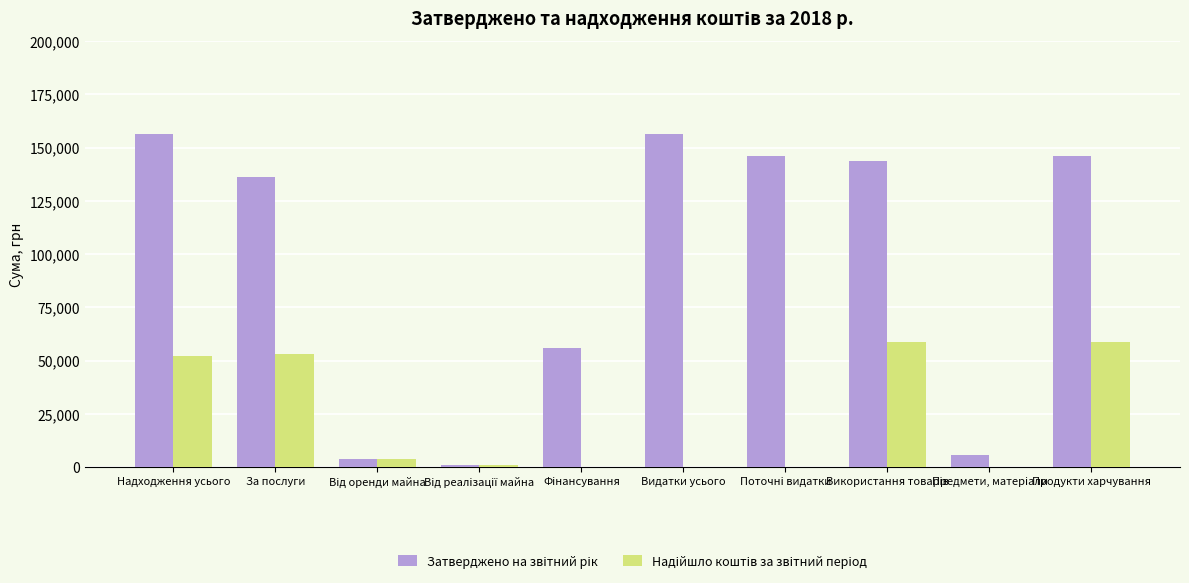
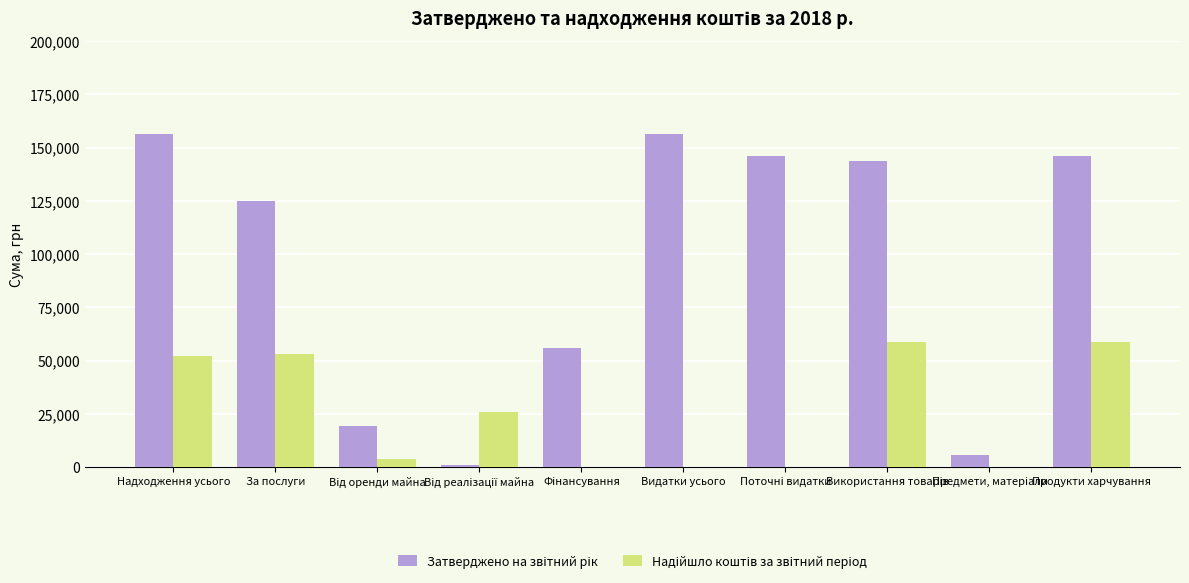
  {
    "Затверджено на звітний рік": {
      "Надходження усього": "156,000",
-     "За послуги": "136,000",
-     "Від оренди майна": "4,000",
+     "За послуги": "125,000",
+     "Від оренди майна": "19,000",
      "Фінансування": "56,000",
      "Видатки усього": "156,000",
      "Поточні видатки": "146,000",
      "Використання товарів": "144,000",
      "Предмети, матеріали": "5,000",
      "Продукти харчування": "146,000"
    },
    "Надійшло коштів за звітний період": {
      "Надходження усього": "52,000",
      "За послуги": "53,000",
      "Від оренди майна": "4,000",
-     "Від реалізації майна": "1,000",
+     "Від реалізації майна": "26,000",
      "Фінансування": "0",
      "Видатки усього": "0",
      "Поточні видатки": "0",
      "Використання товарів": "59,000",
      "Предмети, матеріали": "0",
      "Продукти харчування": "59,000"
    }
  }
